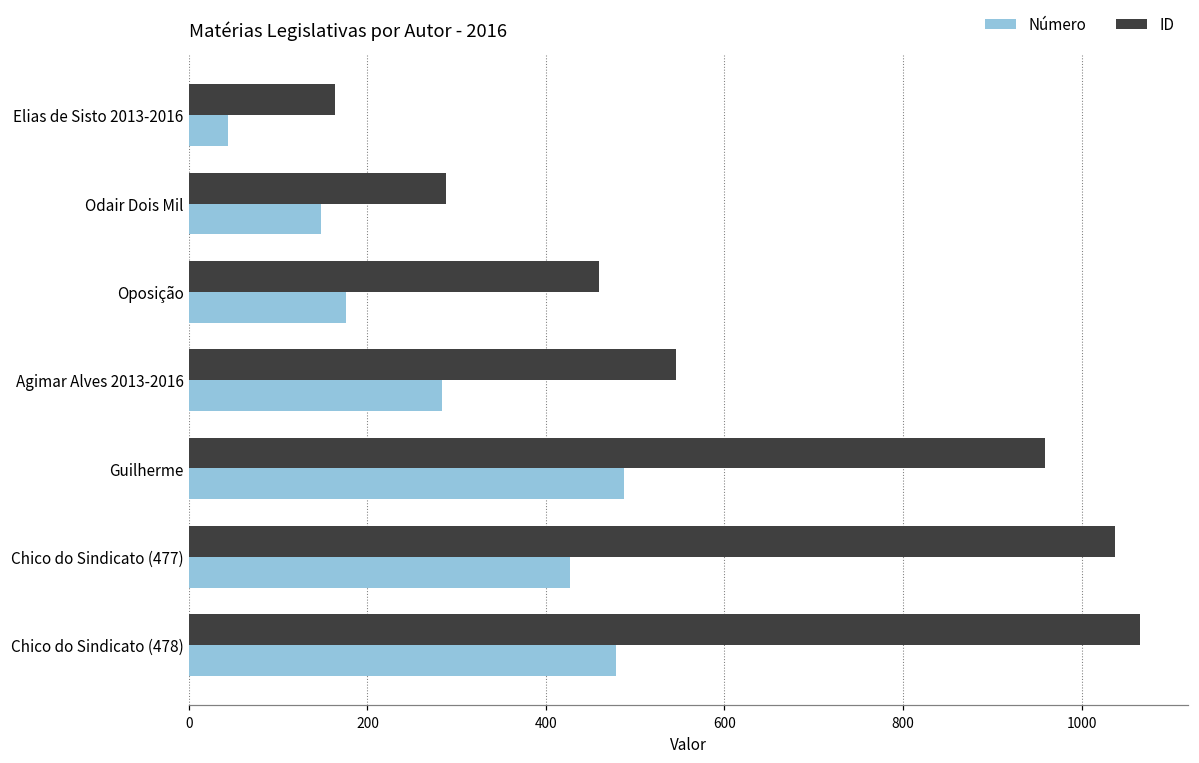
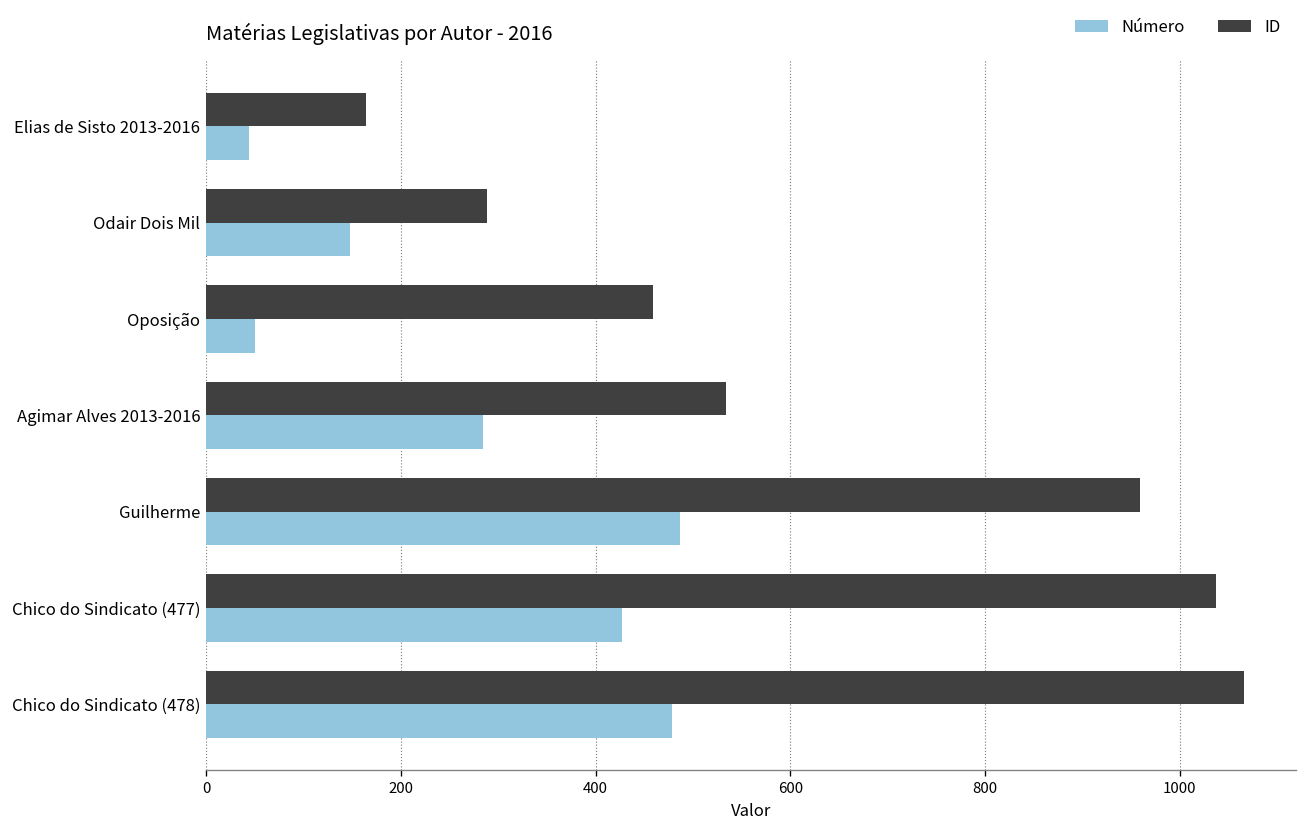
  {
    "Número": {
      "Elias de Sisto 2013-2016": 40,
      "Odair Dois Mil": 150,
-     "Oposição": 180,
+     "Oposição": 50,
      "Agimar Alves 2013-2016": 280,
      "Guilherme": 490,
      "Chico do Sindicato (477)": 430,
      "Chico do Sindicato (478)": 480
    },
    "ID": {
      "Elias de Sisto 2013-2016": 160,
      "Odair Dois Mil": 290,
      "Oposição": 460,
-     "Agimar Alves 2013-2016": 550,
+     "Agimar Alves 2013-2016": 530,
      "Guilherme": 960,
      "Chico do Sindicato (477)": 1040,
      "Chico do Sindicato (478)": 1070
    }
  }
